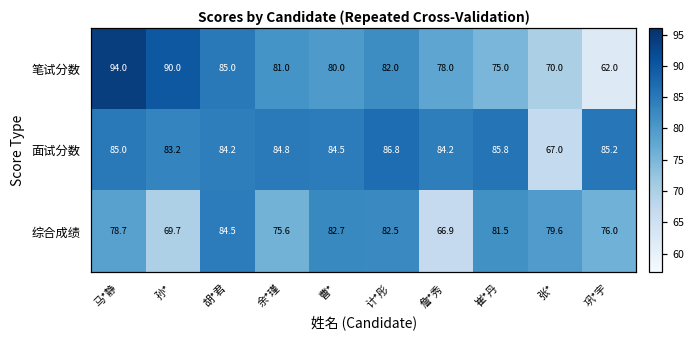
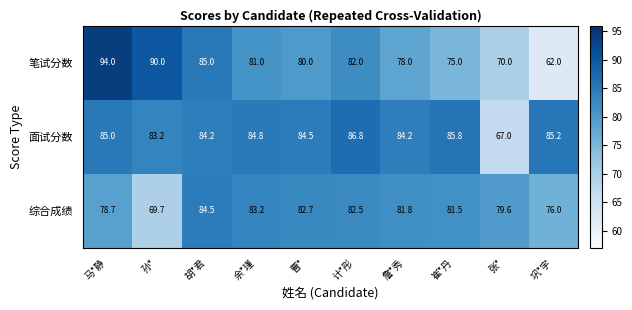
  {
    "笔试分数": {
      "马*静": 94.0,
      "孙*": 90.0,
      "胡*君": 85.0,
      "余*瑾": 81.0,
      "曹*": 80.0,
      "计*彤": 82.0,
      "詹*秀": 78.0,
      "崔*丹": 75.0,
      "张*": 70.0,
      "巩*宇": 62.0
    },
    "面试分数": {
      "马*静": 85.0,
      "孙*": 83.2,
      "胡*君": 84.2,
      "余*瑾": 84.8,
      "曹*": 84.5,
      "计*彤": 86.8,
      "詹*秀": 84.2,
      "崔*丹": 85.8,
      "张*": 67.0,
      "巩*宇": 85.2
    },
    "综合成绩": {
      "马*静": 78.7,
      "孙*": 69.7,
      "胡*君": 84.5,
-     "余*瑾": 75.6,
+     "余*瑾": 83.2,
      "曹*": 82.7,
      "计*彤": 82.5,
-     "詹*秀": 66.9,
+     "詹*秀": 81.8,
      "崔*丹": 81.5,
      "张*": 79.6,
      "巩*宇": 76.0
    }
  }
